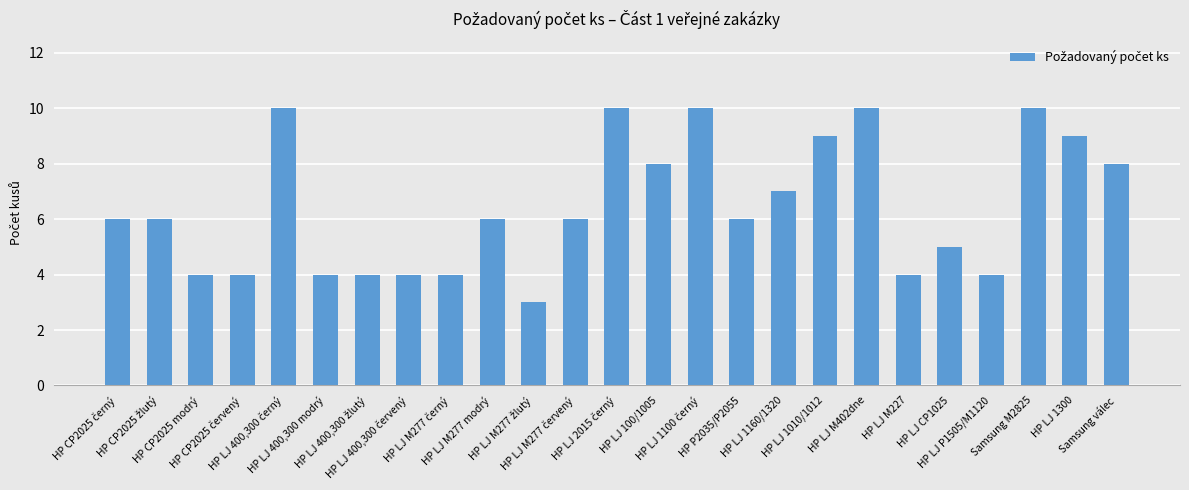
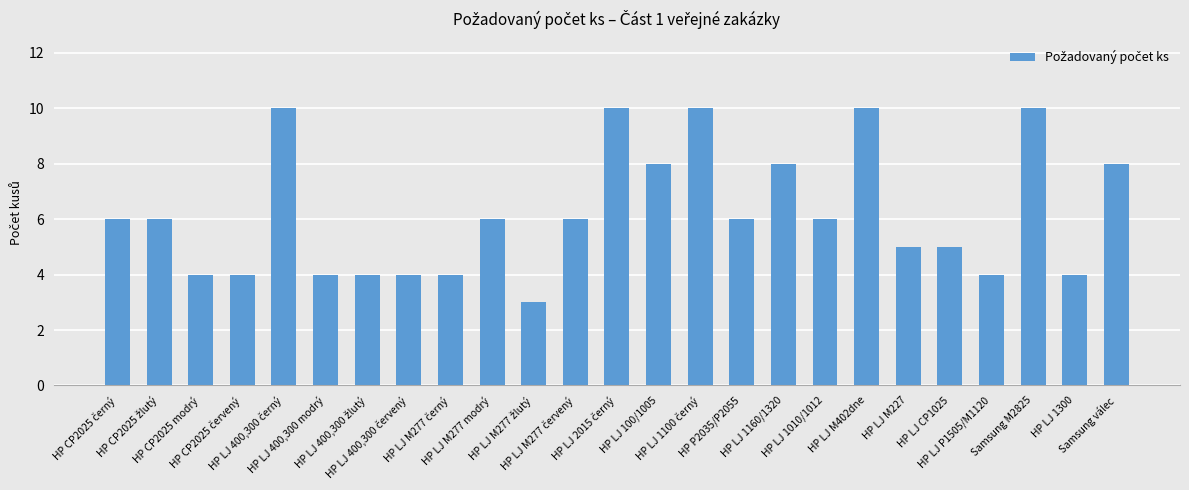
  {
    "HP CP2025 černý": 6,
    "HP CP2025 žlutý": 6,
    "HP CP2025 modrý": 4,
    "HP CP2025 červený": 4,
    "HP LJ 400,300 černý": 10,
    "HP LJ 400,300 modrý": 4,
    "HP LJ 400,300 žlutý": 4,
    "HP LJ 400,300 červený": 4,
    "HP LJ M277 černý": 4,
    "HP LJ M277 modrý": 6,
    "HP LJ M277 žlutý": 3,
    "HP LJ M277 červený": 6,
    "HP LJ 2015 černý": 10,
    "HP LJ 100/1005": 8,
    "HP LJ 1100 černý": 10,
    "HP P2035/P2055": 6,
-   "HP LJ 1160/1320": 7,
-   "HP LJ 1010/1012": 9,
+   "HP LJ 1160/1320": 8,
+   "HP LJ 1010/1012": 6,
    "HP LJ M402dne": 10,
-   "HP LJ M227": 4,
+   "HP LJ M227": 5,
    "HP LJ CP1025": 5,
    "HP LJ P1505/M1120": 4,
    "Samsung M2825": 10,
-   "HP LJ 1300": 9,
+   "HP LJ 1300": 4,
    "Samsung válec": 8
  }
